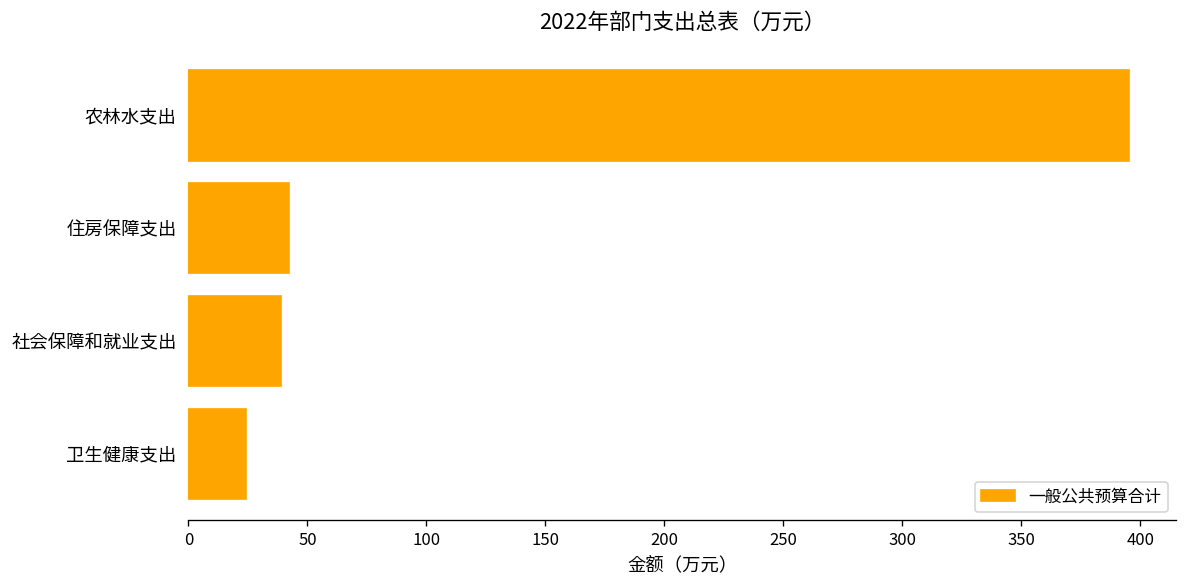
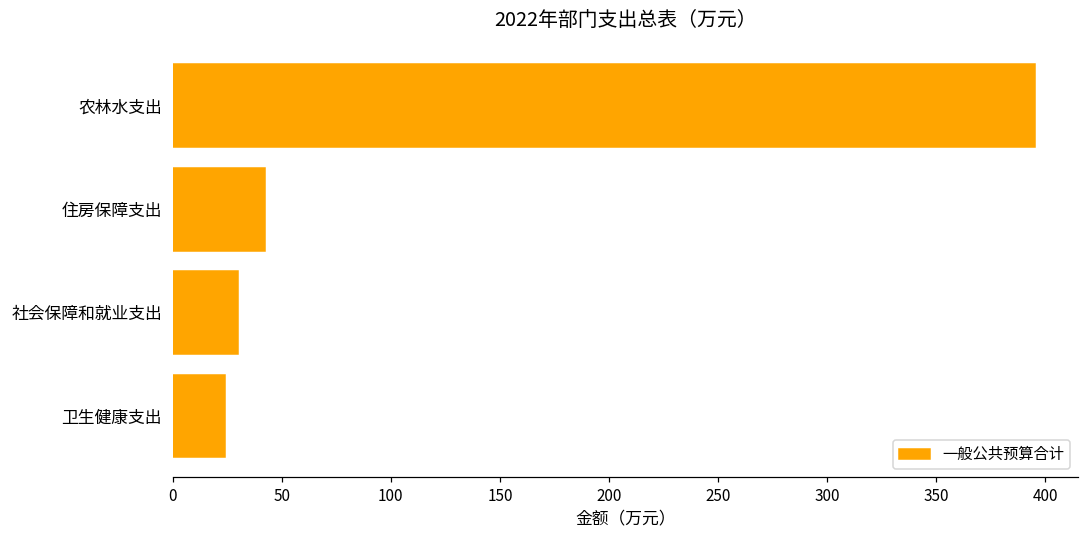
  {
    "农林水支出": 395,
    "住房保障支出": 42,
-   "社会保障和就业支出": 39,
+   "社会保障和就业支出": 30,
    "卫生健康支出": 24
  }
